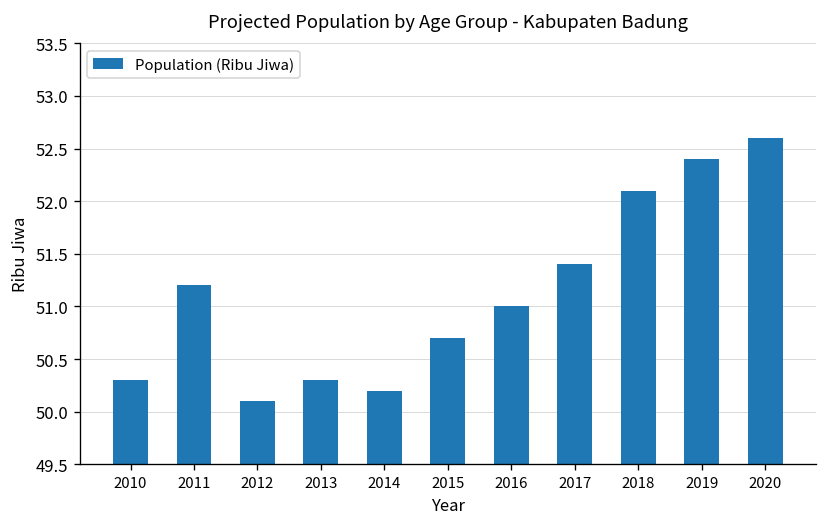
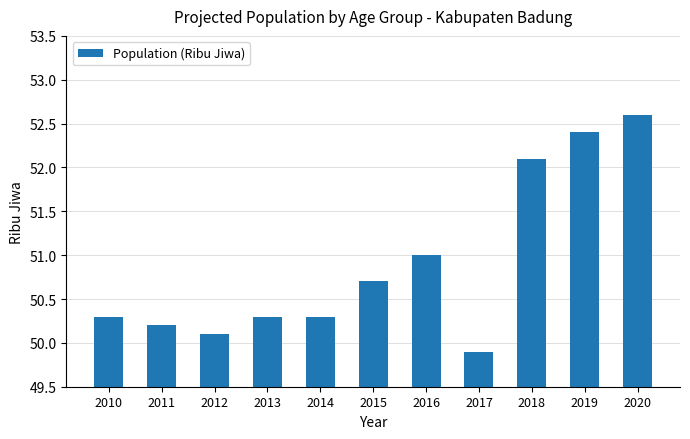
  {
    "2010": 50.3,
-   "2011": 51.2,
+   "2011": 50.2,
    "2012": 50.1,
    "2013": 50.3,
-   "2014": 50.2,
+   "2014": 50.3,
    "2015": 50.7,
    "2016": 51.0,
-   "2017": 51.4,
+   "2017": 49.9,
    "2018": 52.1,
    "2019": 52.4,
    "2020": 52.6
  }
